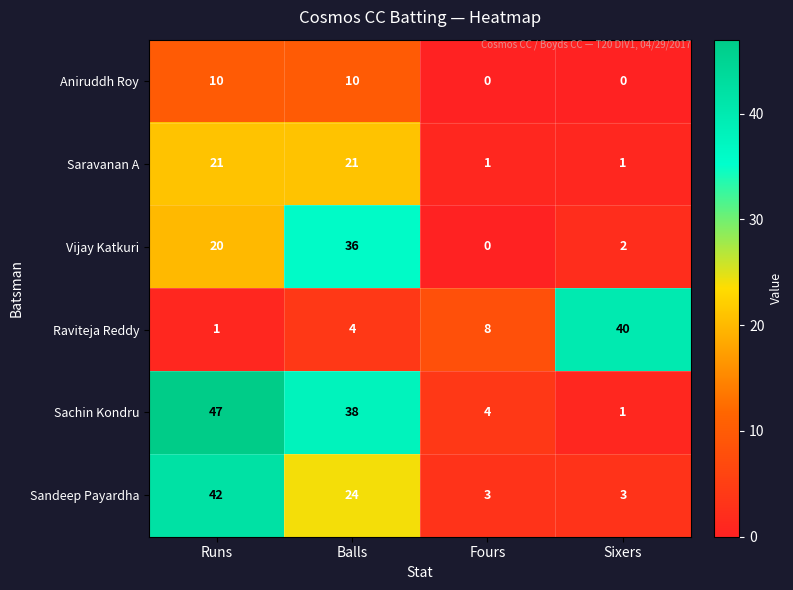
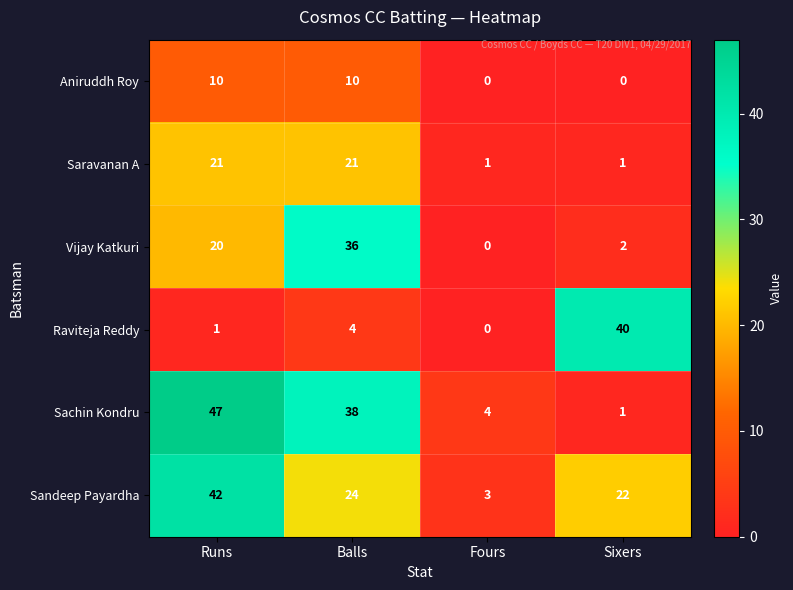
  {
    "Aniruddh Roy": {
      "Runs": 10,
      "Balls": 10,
      "Fours": 0
    },
    "Saravanan A": {
      "Runs": 21,
      "Balls": 21,
      "Fours": 1,
      "Sixers": 1
    },
    "Vijay Katkuri": {
      "Runs": 20,
      "Balls": 36,
      "Fours": 0,
      "Sixers": 2
    },
    "Raviteja Reddy": {
      "Runs": 1,
      "Balls": 4,
-     "Fours": 8,
+     "Fours": 0,
      "Sixers": 40
    },
    "Sachin Kondru": {
      "Runs": 47,
      "Balls": 38,
      "Fours": 4,
      "Sixers": 1
    },
    "Sandeep Payardha": {
      "Runs": 42,
      "Balls": 24,
      "Fours": 3,
-     "Sixers": 3
+     "Sixers": 22
    }
  }
